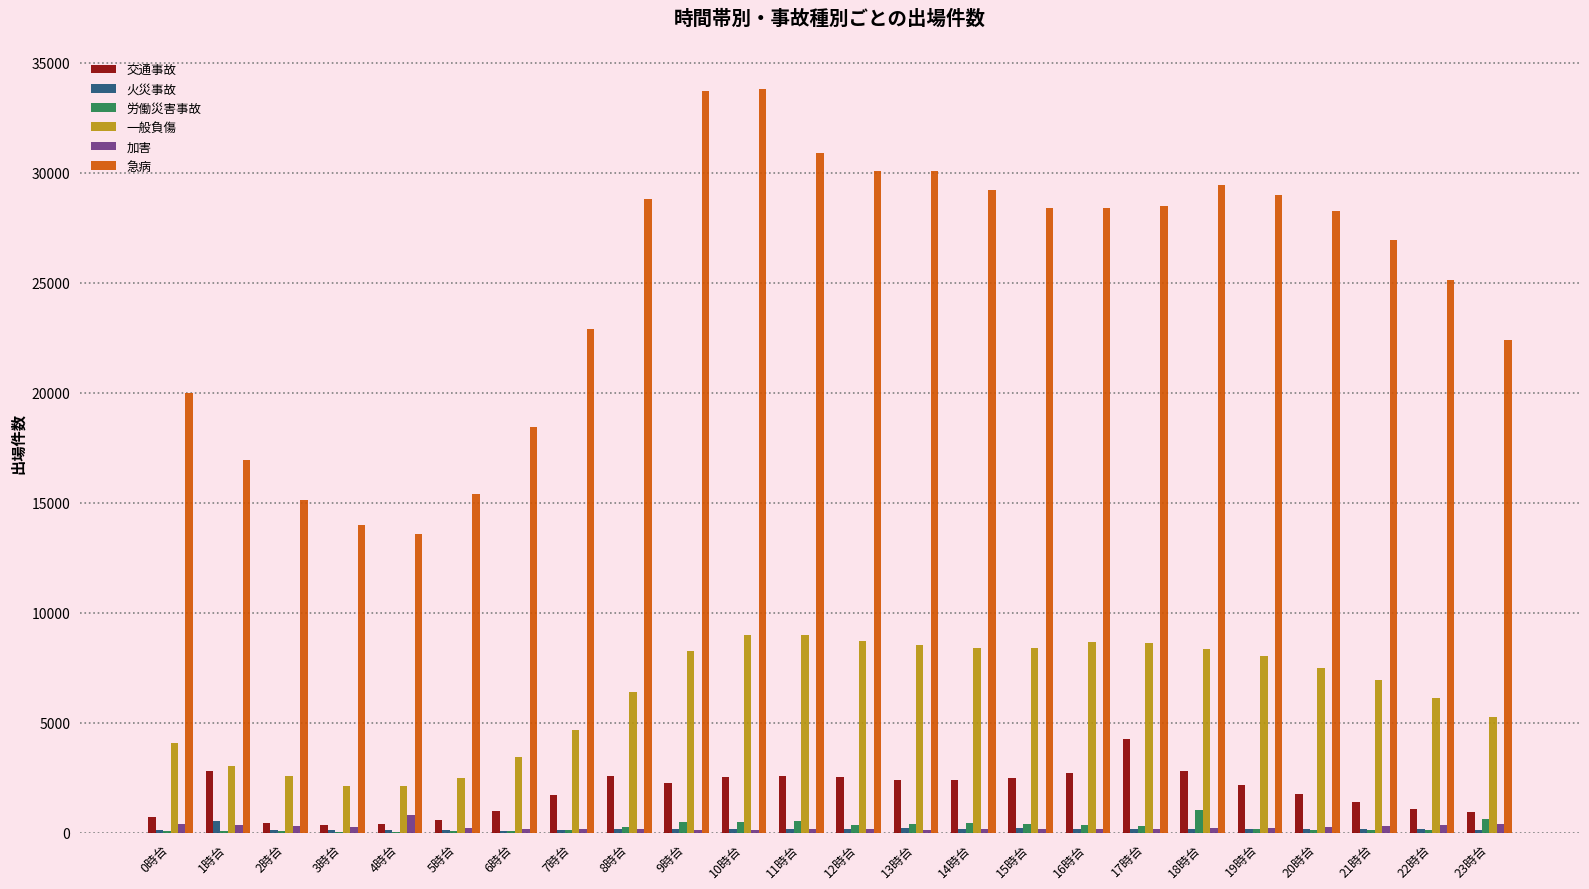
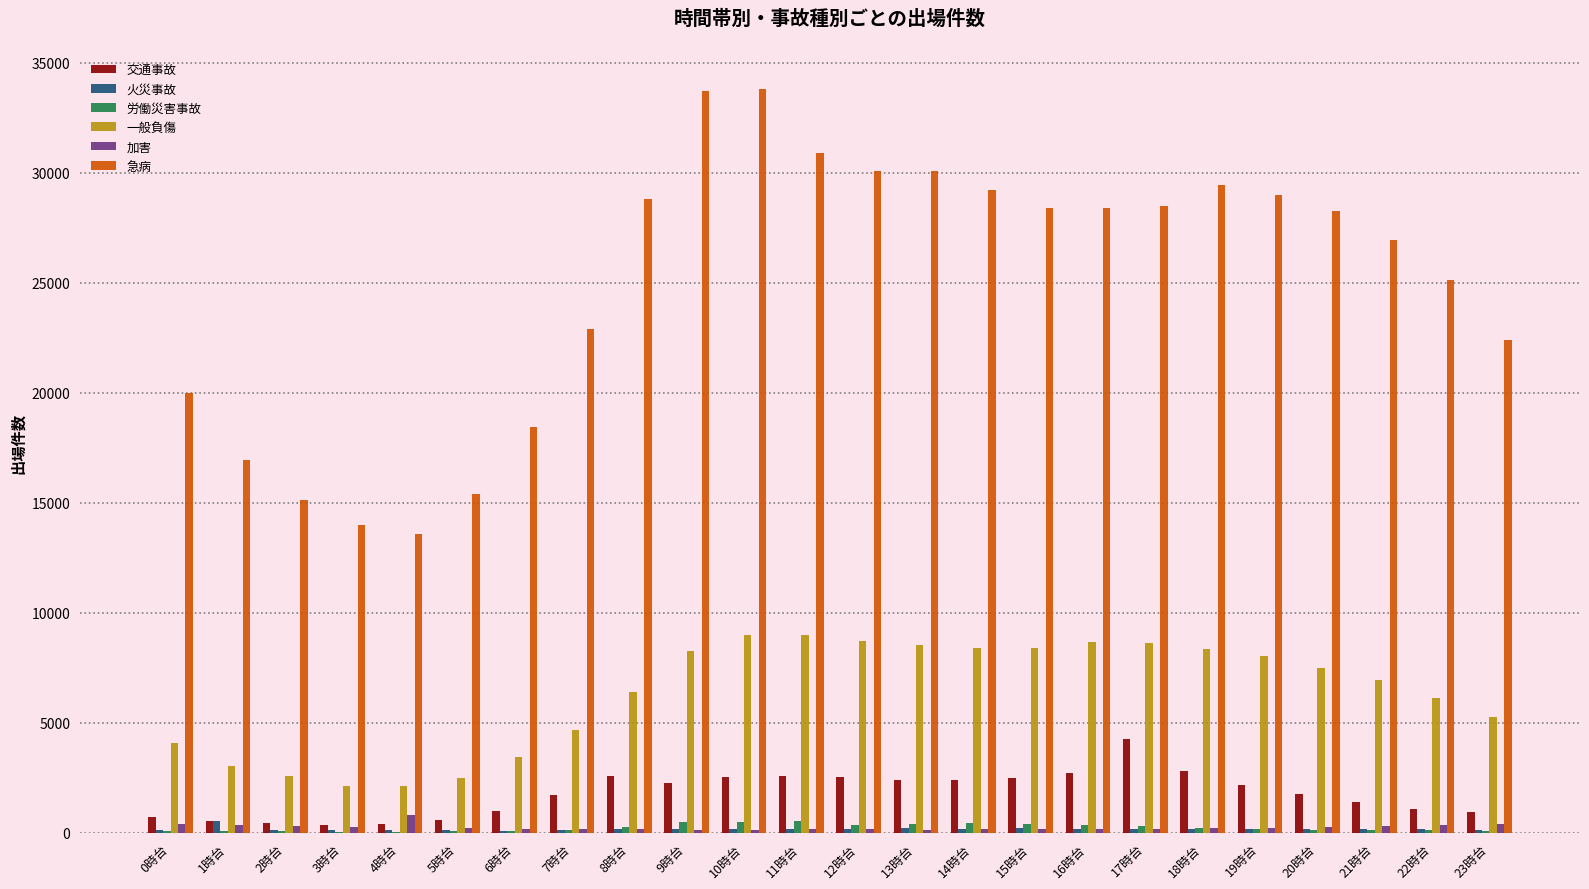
  {
    "交通事故": {
      "0時台": 700,
-     "1時台": 2800,
+     "1時台": 500,
      "2時台": 400,
      "3時台": 400,
      "4時台": 400,
      "5時台": 600,
      "6時台": 1000,
      "7時台": 1700,
      "8時台": 2600,
      "9時台": 2300,
      "10時台": 2500,
      "11時台": 2600,
      "12時台": 2500,
      "13時台": 2400,
      "14時台": 2400,
      "15時台": 2500,
      "16時台": 2700,
      "17時台": 4200,
      "18時台": 2800,
      "19時台": 2200,
      "20時台": 1700,
      "21時台": 1400,
      "22時台": 1100,
      "23時台": 900
    },
    "火災事故": {
      "0時台": 100,
      "1時台": 500,
      "7時台": 100,
      "8時台": 200,
      "9時台": 200,
      "10時台": 200,
      "11時台": 100,
      "12時台": 100,
      "13時台": 200,
      "14時台": 200,
      "15時台": 200,
      "16時台": 100,
      "17時台": 100,
      "18時台": 200,
      "19時台": 200,
      "20時台": 200,
      "21時台": 200,
      "22時台": 100,
      "23時台": 100
    },
    "労働災害事故": {
      "7時台": 100,
      "8時台": 300,
      "9時台": 500,
      "10時台": 500,
      "11時台": 500,
      "12時台": 300,
      "13時台": 400,
      "14時台": 400,
      "15時台": 400,
      "16時台": 400,
      "17時台": 300,
-     "18時台": 1000,
+     "18時台": 200,
      "19時台": 100,
      "20時台": 100,
      "21時台": 100,
-     "23時台": 600
+     "23時台": 100
    },
    "一般負傷": {
      "0時台": 4100,
      "1時台": 3000,
      "2時台": 2600,
      "3時台": 2100,
      "4時台": 2100,
      "5時台": 2500,
      "6時台": 3400,
      "7時台": 4700,
      "8時台": 6400,
      "9時台": 8300,
      "10時台": 9000,
      "11時台": 9000,
      "12時台": 8700,
      "13時台": 8500,
      "14時台": 8400,
      "15時台": 8400,
      "16時台": 8700,
      "17時台": 8600,
      "18時台": 8300,
      "19時台": 8000,
      "20時台": 7500,
      "21時台": 7000,
      "22時台": 6100,
      "23時台": 5300
    },
    "加害": {
      "0時台": 400,
      "1時台": 400,
      "2時台": 300,
      "3時台": 300,
      "4時台": 800,
      "5時台": 200,
      "6時台": 200,
      "7時台": 200,
      "8時台": 200,
      "9時台": 100,
      "10時台": 100,
      "11時台": 100,
      "12時台": 200,
      "13時台": 100,
      "14時台": 100,
      "15時台": 200,
      "16時台": 100,
      "17時台": 200,
      "18時台": 200,
      "19時台": 200,
      "20時台": 300,
      "21時台": 300,
      "22時台": 400,
      "23時台": 400
    },
    "急病": {
      "0時台": 20000,
      "1時台": 16900,
      "2時台": 15100,
      "3時台": 14000,
      "4時台": 13600,
      "5時台": 15400,
      "6時台": 18400,
      "7時台": 22900,
      "8時台": 28800,
      "9時台": 33700,
      "10時台": 33800,
      "11時台": 30900,
      "12時台": 30100,
      "13時台": 30100,
      "14時台": 29200,
      "15時台": 28400,
      "16時台": 28400,
      "17時台": 28500,
      "18時台": 29400,
      "19時台": 29000,
      "20時台": 28300,
      "21時台": 26900,
      "22時台": 25100,
      "23時台": 22400
    }
  }
